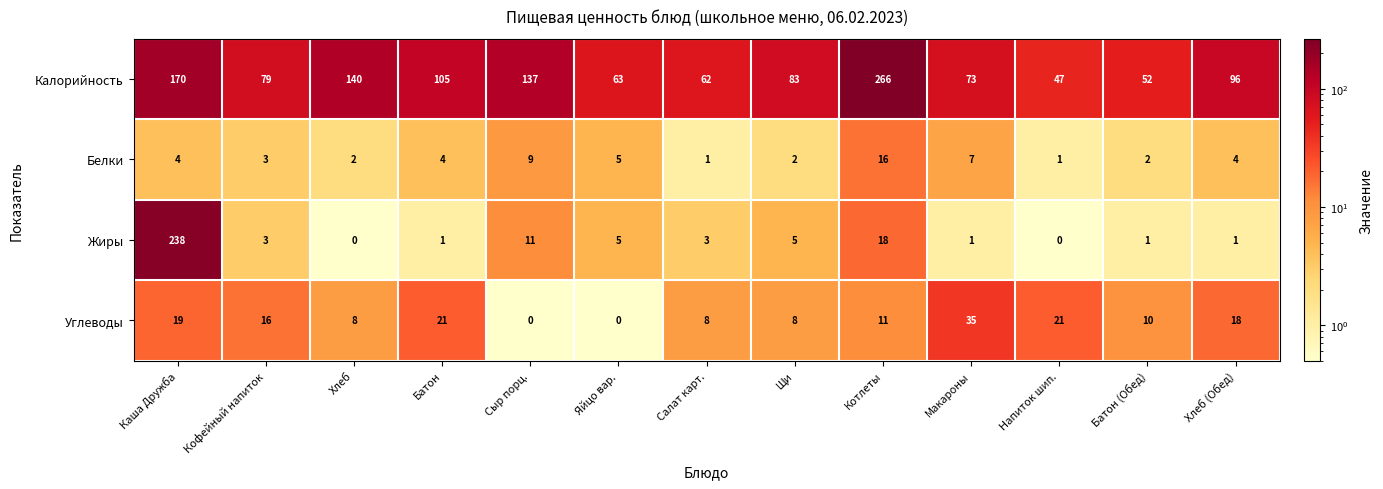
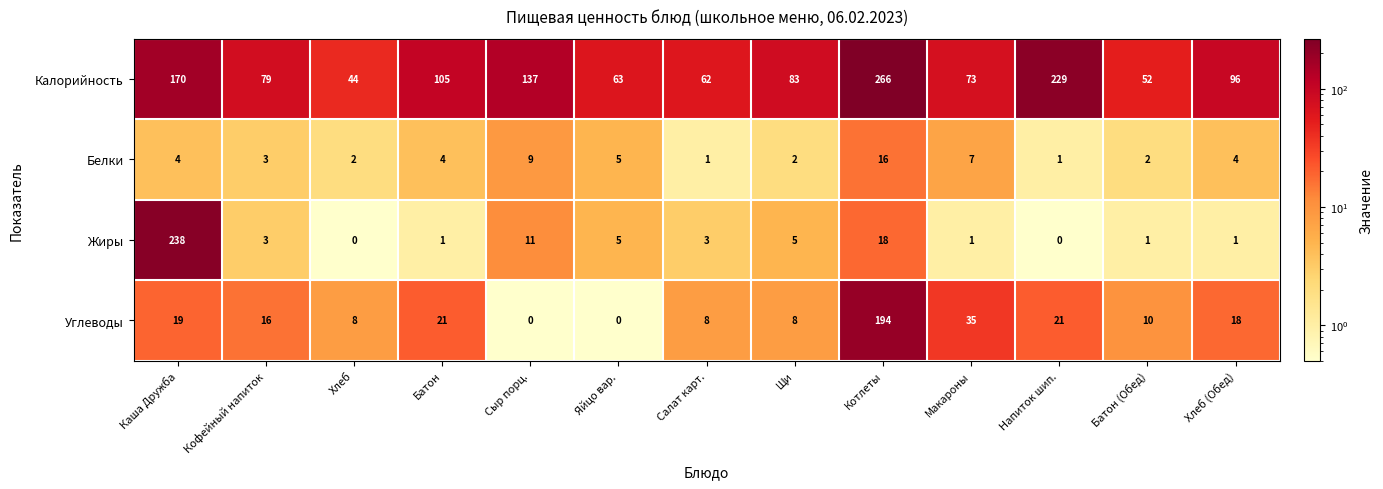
  {
    "Калорийность": {
      "Каша Дружба": 170,
      "Кофейный напиток": 79,
-     "Хлеб": 140,
+     "Хлеб": 44,
      "Батон": 105,
      "Сыр порц.": 137,
      "Яйцо вар.": 63,
      "Салат карт.": 62,
      "Щи": 83,
      "Котлеты": 266,
      "Макароны": 73,
-     "Напиток шип.": 47,
+     "Напиток шип.": 229,
      "Батон (Обед)": 52,
      "Хлеб (Обед)": 96
    },
    "Белки": {
      "Каша Дружба": 4,
      "Кофейный напиток": 3,
      "Хлеб": 2,
      "Батон": 4,
      "Сыр порц.": 9,
      "Яйцо вар.": 5,
      "Салат карт.": 1,
      "Щи": 2,
      "Котлеты": 16,
      "Макароны": 7,
      "Напиток шип.": 1,
      "Батон (Обед)": 2,
      "Хлеб (Обед)": 4
    },
    "Жиры": {
      "Каша Дружба": 238,
      "Кофейный напиток": 3,
      "Хлеб": 0,
      "Батон": 1,
      "Сыр порц.": 11,
      "Яйцо вар.": 5,
      "Салат карт.": 3,
      "Щи": 5,
      "Котлеты": 18,
      "Макароны": 1,
      "Напиток шип.": 0,
      "Батон (Обед)": 1,
      "Хлеб (Обед)": 1
    },
    "Углеводы": {
      "Каша Дружба": 19,
      "Кофейный напиток": 16,
      "Хлеб": 8,
      "Батон": 21,
      "Сыр порц.": 0,
      "Яйцо вар.": 0,
      "Салат карт.": 8,
      "Щи": 8,
-     "Котлеты": 11,
+     "Котлеты": 194,
      "Макароны": 35,
      "Напиток шип.": 21,
      "Батон (Обед)": 10,
      "Хлеб (Обед)": 18
    }
  }
